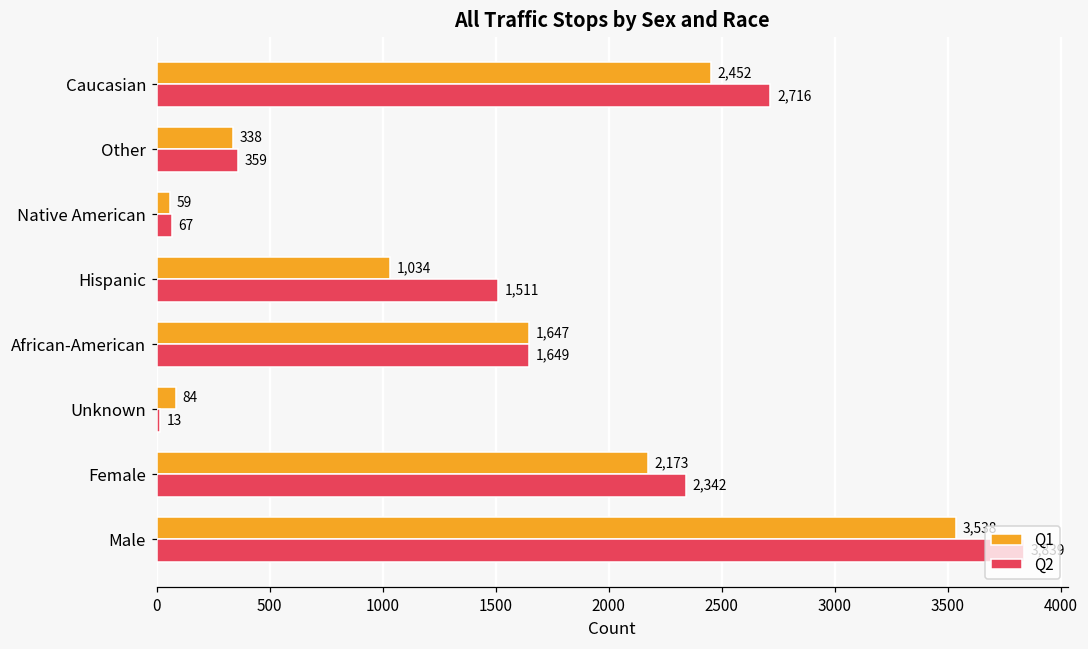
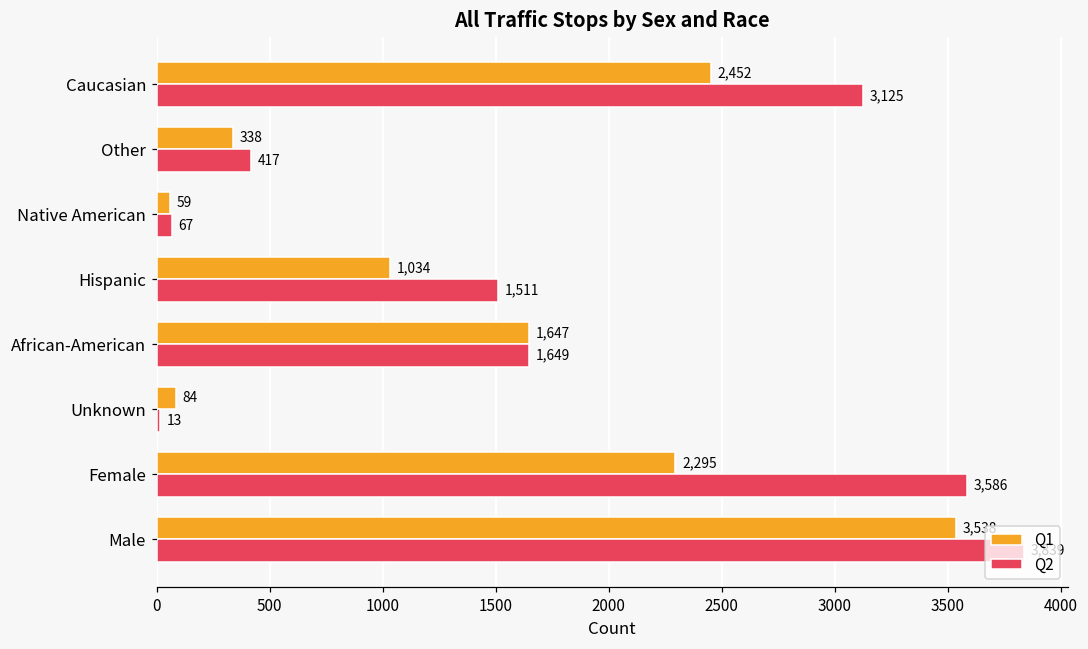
  {
    "Q1": {
      "Caucasian": "2,452",
      "Other": "338",
      "Native American": "59",
      "Hispanic": "1,034",
      "African-American": "1,647",
      "Unknown": "84",
-     "Female": "2,173"
+     "Female": "2,295"
    },
    "Q2": {
-     "Caucasian": "2,716",
-     "Other": "359",
+     "Caucasian": "3,125",
+     "Other": "417",
      "Native American": "67",
      "Hispanic": "1,511",
      "African-American": "1,649",
      "Unknown": "13",
-     "Female": "2,342"
+     "Female": "3,586"
    }
  }
